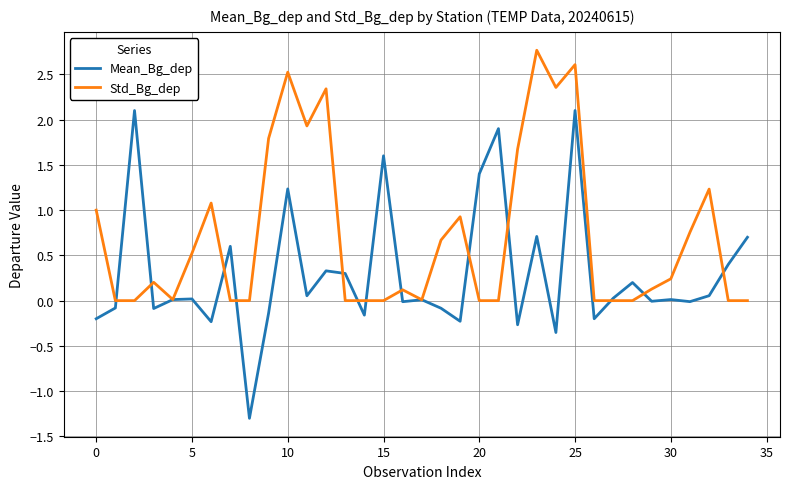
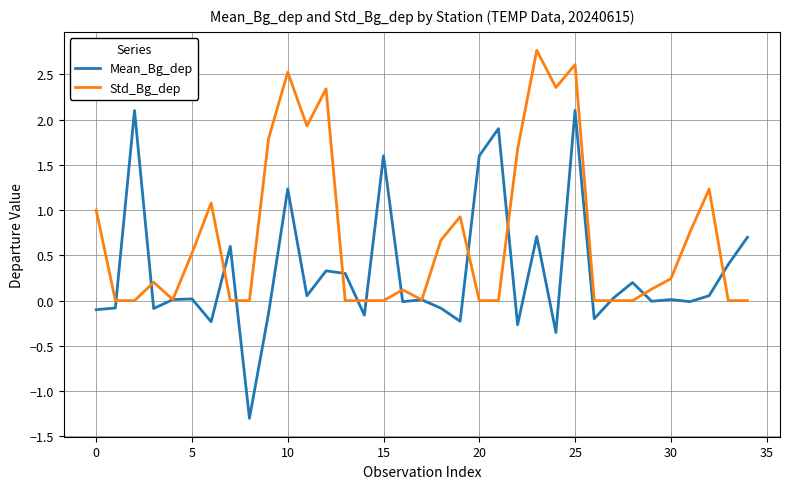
  {
    "Mean_Bg_dep": {
-     "0": -0.2,
+     "0": -0.1,
      "5": 0.0,
      "10": 1.2,
      "15": 1.6,
-     "20": 1.4,
+     "20": 1.6,
      "25": 2.1,
      "30": 0.0
    },
    "Std_Bg_dep": {
      "0": 1.0,
      "5": 0.5,
      "10": 2.5,
      "15": 0.0,
      "20": 0.0,
      "25": 2.6,
      "30": 0.2
    }
  }
